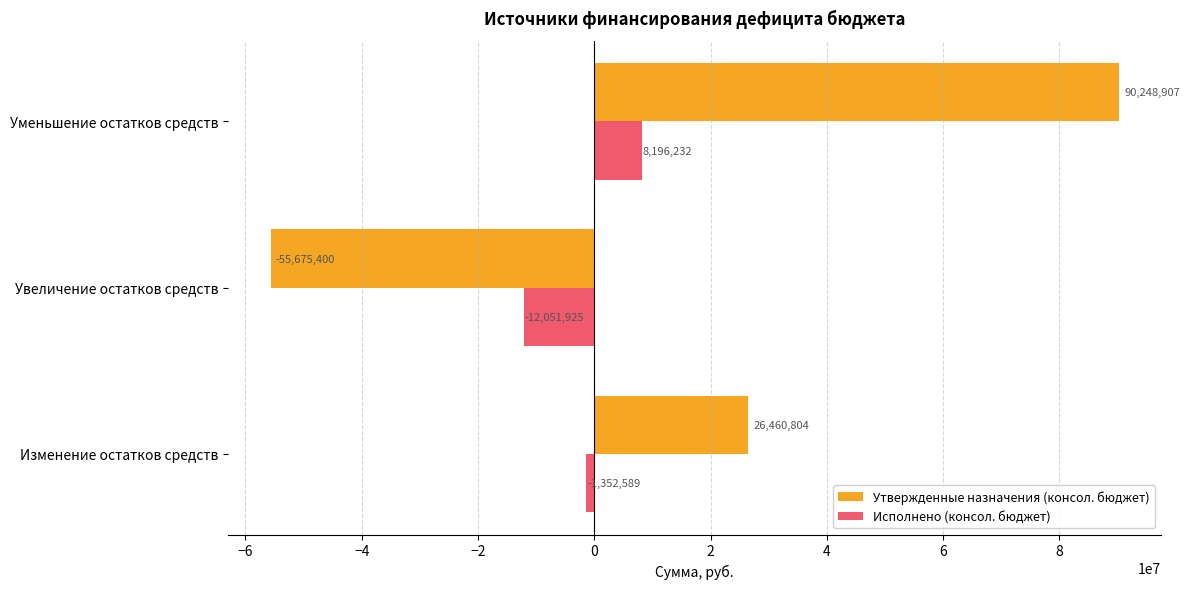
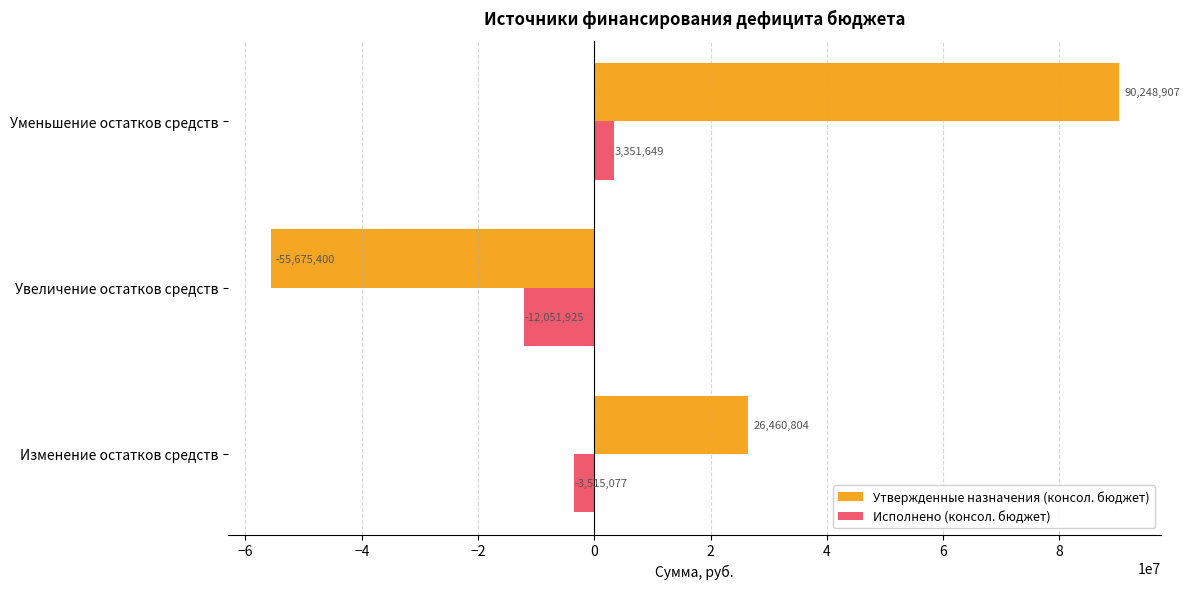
  {
    "Утвержденные назначения (консол. бюджет)": {
      "Уменьшение остатков средств": "90,248,907",
      "Увеличение остатков средств": "-55,675,400",
      "Изменение остатков средств": "26,460,804"
    },
    "Исполнено (консол. бюджет)": {
-     "Уменьшение остатков средств": "8,196,232",
+     "Уменьшение остатков средств": "3,351,649",
      "Увеличение остатков средств": "-12,051,925",
-     "Изменение остатков средств": "-1,352,589"
+     "Изменение остатков средств": "-3,515,077"
    }
  }
